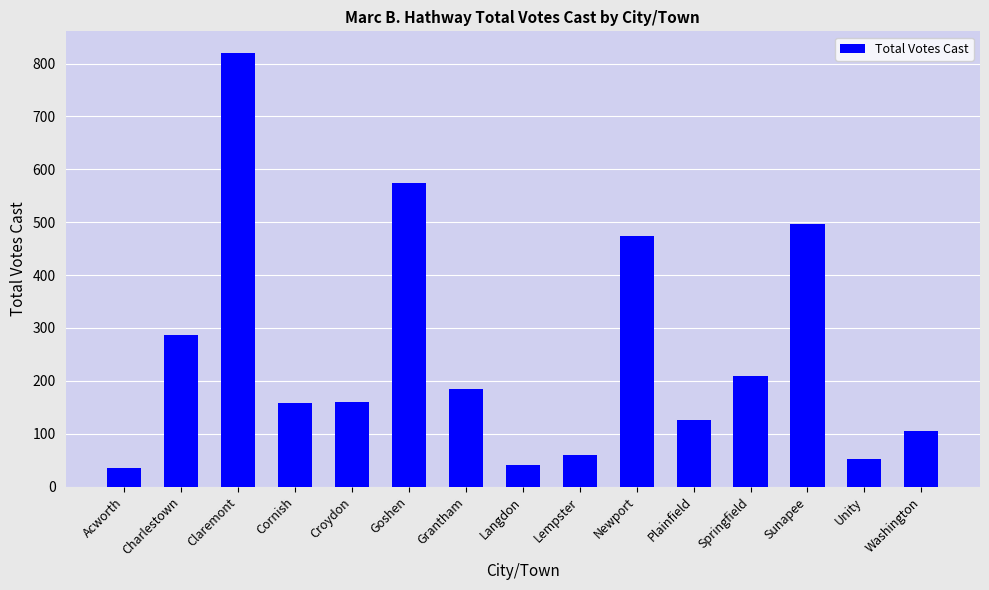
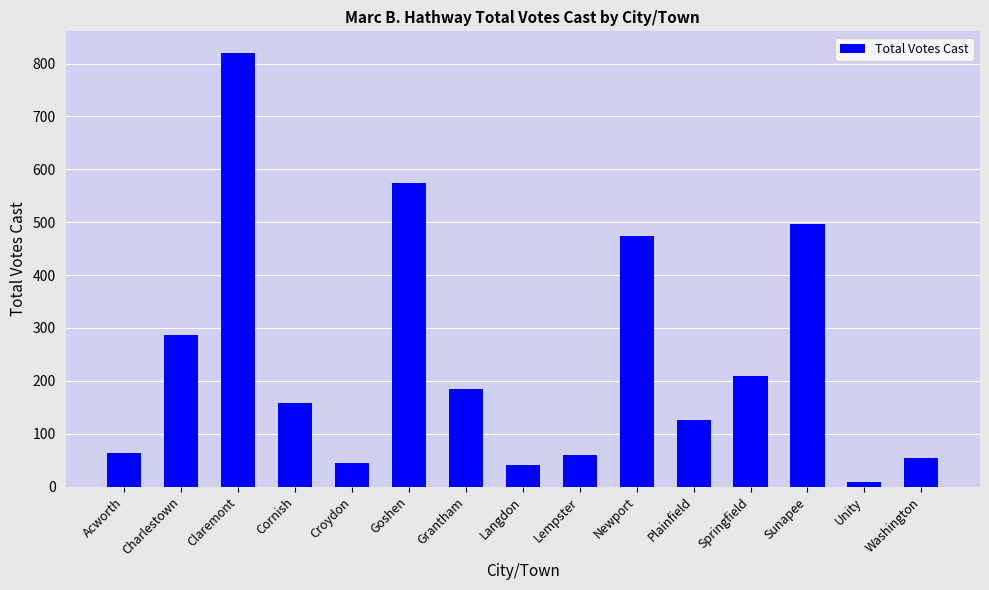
  {
-   "Acworth": 40,
+   "Acworth": 60,
    "Charlestown": 290,
    "Claremont": 820,
    "Cornish": 160,
-   "Croydon": 160,
+   "Croydon": 50,
    "Goshen": 580,
    "Grantham": 190,
    "Langdon": 40,
    "Lempster": 60,
    "Newport": 470,
    "Plainfield": 130,
    "Springfield": 210,
    "Sunapee": 500,
-   "Unity": 50,
-   "Washington": 110
+   "Unity": 10,
+   "Washington": 50
  }
